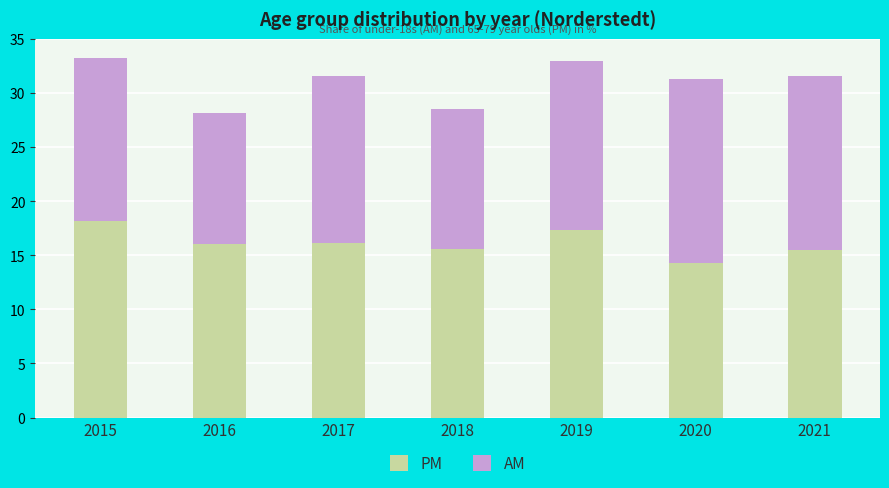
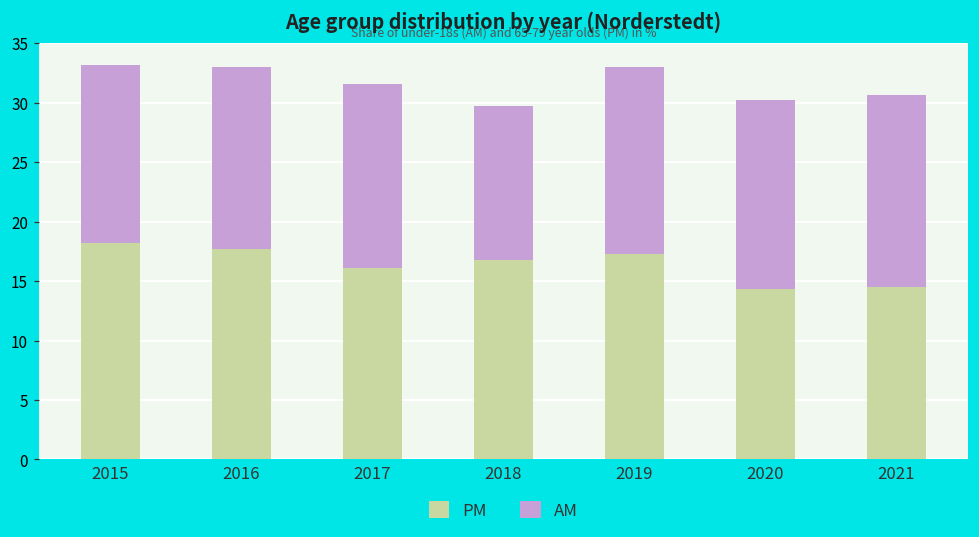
  {
    "PM": {
      "2015": 18.2,
-     "2016": 16.0,
+     "2016": 17.7,
      "2017": 16.1,
-     "2018": 15.6,
+     "2018": 16.8,
      "2019": 17.3,
      "2020": 14.3,
-     "2021": 15.5
+     "2021": 14.5
    },
    "AM": {
      "2015": 15.0,
-     "2016": 12.2,
+     "2016": 15.3,
      "2017": 15.5,
      "2018": 12.9,
      "2019": 15.7,
-     "2020": 17.0,
+     "2020": 15.9,
      "2021": 16.1
    }
  }
